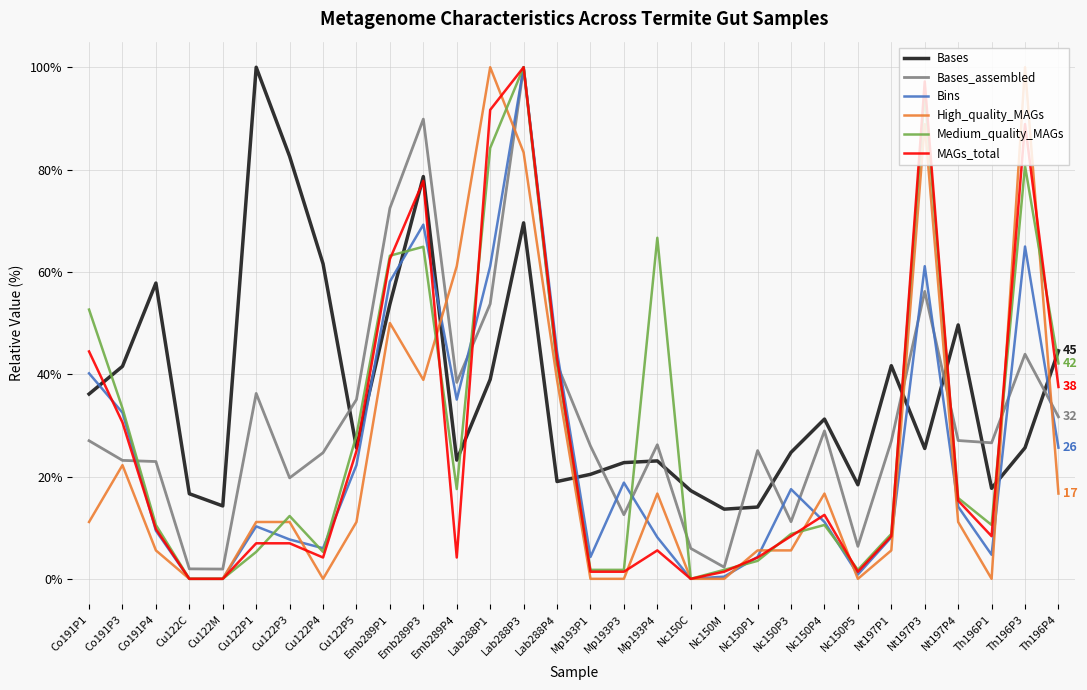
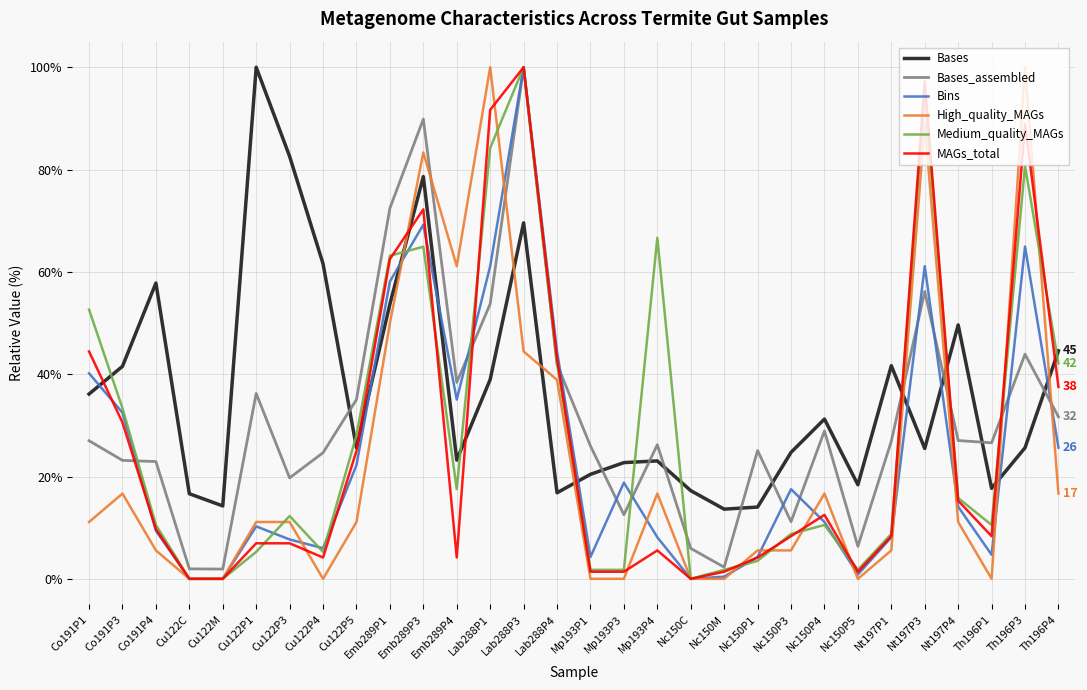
  {
    "Bases": {
      "Co191P1": "36%",
      "Co191P3": "42%",
      "Co191P4": "58%",
      "Cu122C": "17%",
      "Cu122M": "14%",
      "Cu122P1": "100%",
      "Cu122P3": "83%",
      "Cu122P4": "62%",
      "Cu122P5": "26%",
      "Emb289P1": "54%",
      "Emb289P3": "79%",
      "Emb289P4": "23%",
      "Lab288P1": "39%",
      "Lab288P3": "70%",
-     "Lab288P4": "19%",
+     "Lab288P4": "17%",
      "Mp193P1": "20%",
      "Mp193P3": "23%",
      "Mp193P4": "23%",
      "Nc150C": "17%",
      "Nc150M": "14%",
      "Nc150P1": "14%",
      "Nc150P3": "25%",
      "Nc150P4": "31%",
      "Nc150P5": "18%",
      "Nt197P1": "42%",
      "Nt197P3": "25%",
      "Nt197P4": "50%",
      "Th196P1": "18%",
      "Th196P3": "26%"
    },
    "Bases_assembled": {
      "Th196P4": "32"
    },
    "Bins": {
      "Th196P4": "26"
    },
    "High_quality_MAGs": {
      "Co191P1": "11%",
-     "Co191P3": "22%",
+     "Co191P3": "17%",
      "Co191P4": "6%",
      "Cu122P1": "11%",
      "Cu122P3": "11%",
      "Cu122P4": "0%",
      "Cu122P5": "11%",
      "Emb289P1": "50%",
-     "Emb289P3": "39%",
+     "Emb289P3": "83%",
      "Emb289P4": "61%",
      "Lab288P1": "100%",
-     "Lab288P3": "83%",
+     "Lab288P3": "44%",
      "Lab288P4": "39%",
      "Mp193P1": "0%",
      "Mp193P3": "0%",
      "Mp193P4": "17%",
      "Nc150P1": "6%",
      "Nc150P3": "6%",
      "Nc150P4": "17%",
      "Nc150P5": "0%",
      "Nt197P1": "6%",
      "Nt197P4": "11%",
      "Th196P1": "0%"
    },
    "Medium_quality_MAGs": {
      "Th196P4": "42"
    },
    "MAGs_total": {
      "Co191P1": "44%",
      "Co191P3": "31%",
      "Cu122P1": "7%",
      "Cu122P3": "7%",
      "Cu122P4": "4%",
      "Cu122P5": "25%",
      "Emb289P1": "63%",
-     "Emb289P3": "78%",
+     "Emb289P3": "72%",
      "Emb289P4": "4%",
      "Lab288P1": "92%",
      "Lab288P4": "43%",
      "Mp193P4": "6%",
      "Nc150P4": "13%",
      "Nt197P4": "15%",
      "Th196P1": "8%"
    }
  }
